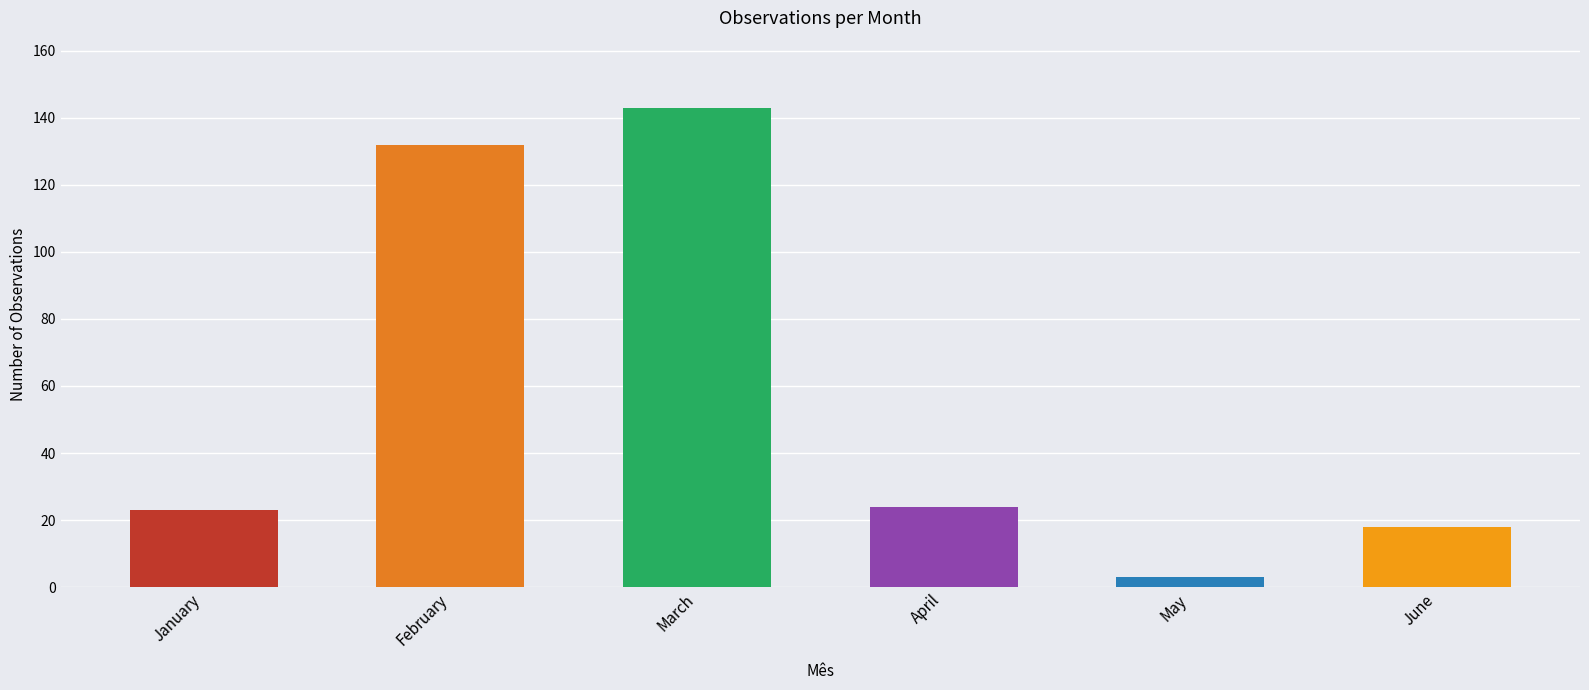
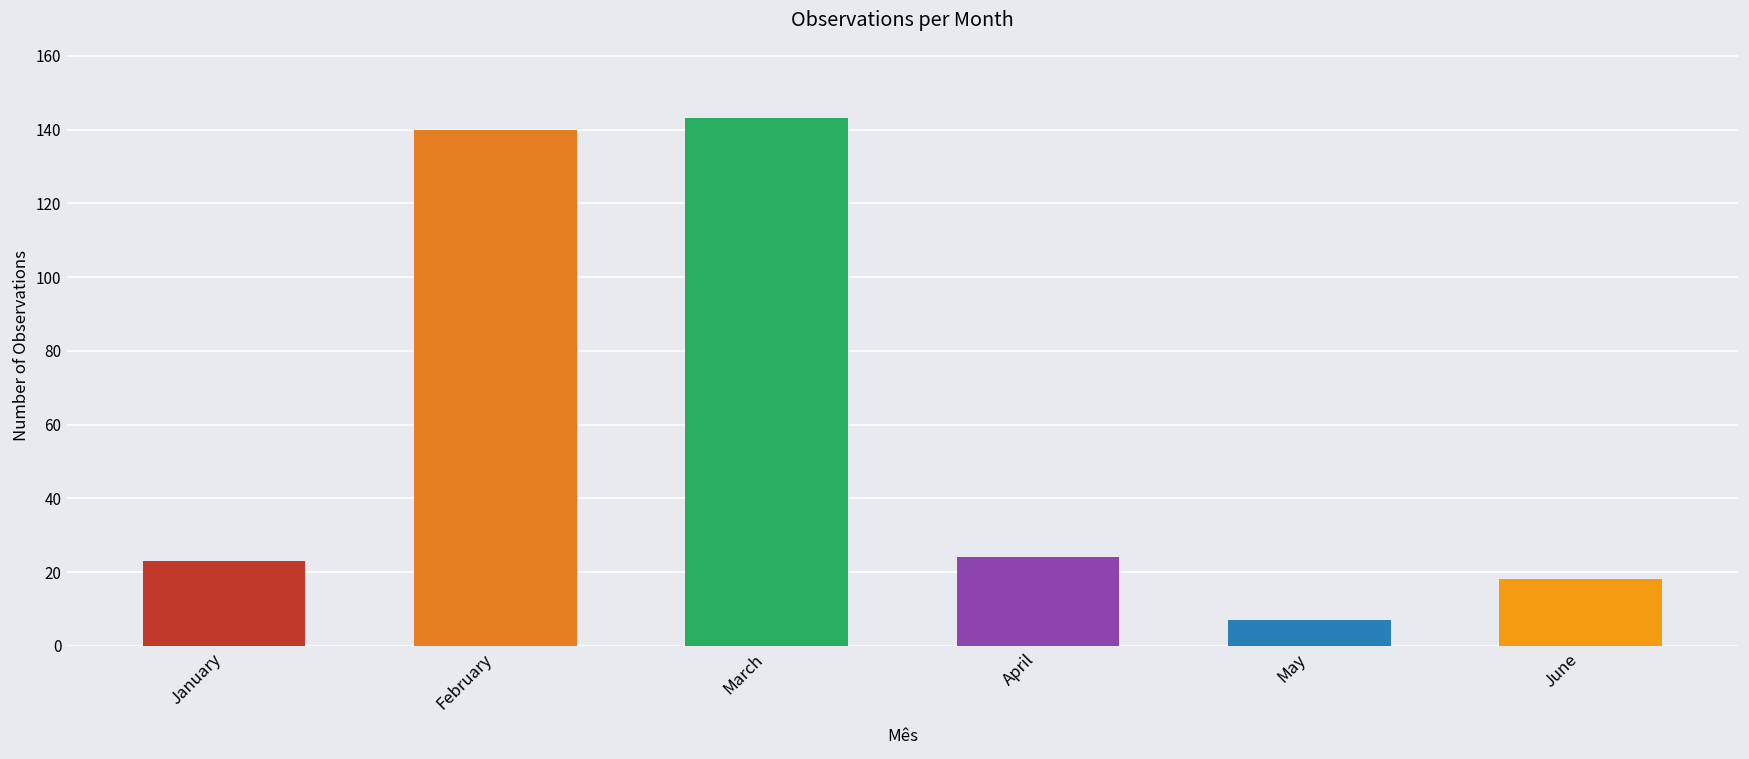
  {
    "January": 23,
-   "February": 132,
+   "February": 140,
    "March": 143,
    "April": 24,
-   "May": 3,
+   "May": 7,
    "June": 18
  }
